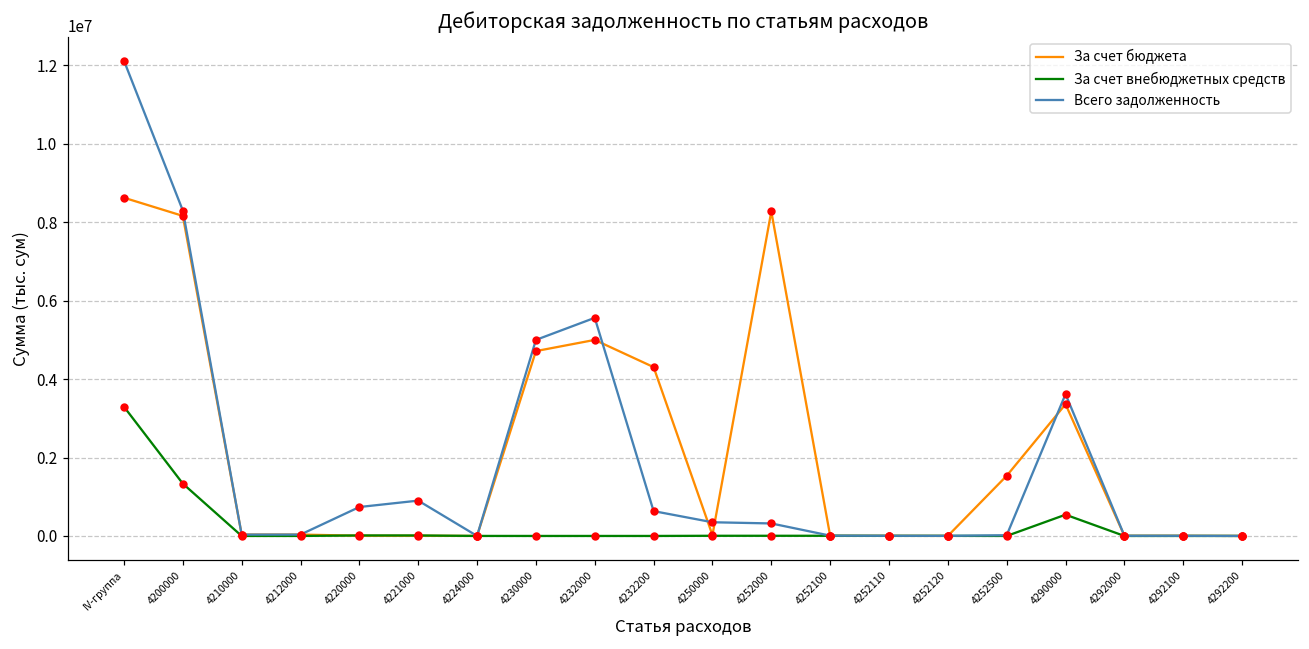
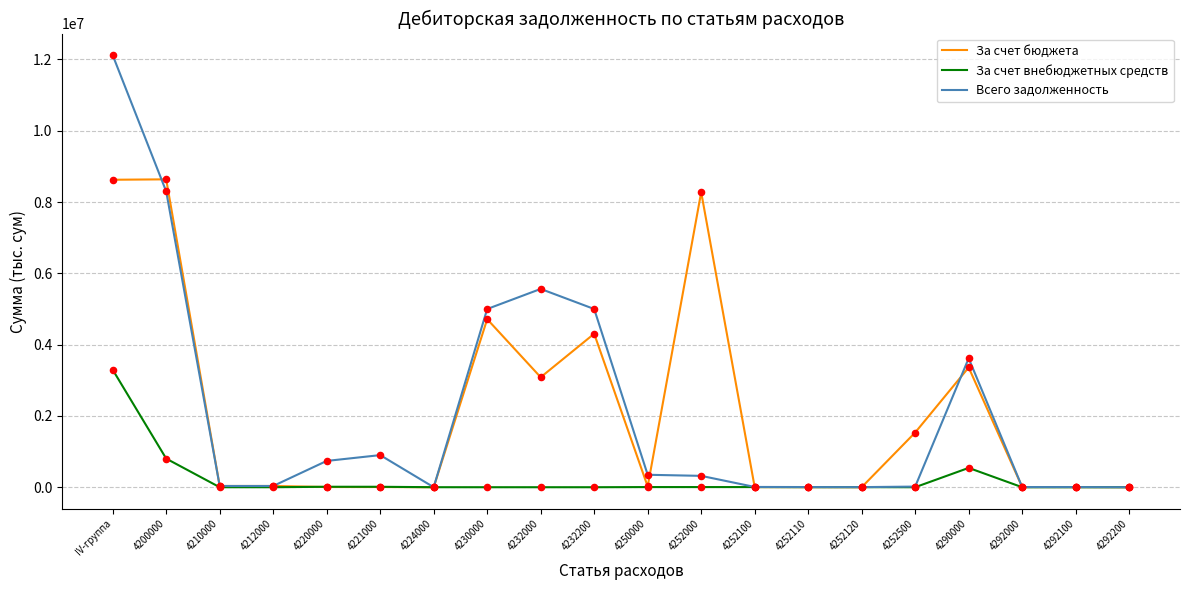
  {
    "За счет бюджета": {
      "IV-группа": 8600000,
-     "4200000": 8200000,
+     "4200000": 8600000,
      "4230000": 4700000,
-     "4232000": 5000000,
+     "4232000": 3100000,
      "4232200": 4300000,
      "4252000": 8300000,
      "4252500": 1500000,
      "4290000": 3400000
    },
    "За счет внебюджетных средств": {
      "IV-группа": 3300000,
-     "4200000": 1300000,
+     "4200000": 800000,
      "4230000": 0,
      "4232000": 0,
      "4232200": 0,
      "4252000": 0,
      "4290000": 500000
    },
    "Всего задолженность": {
      "IV-группа": 12100000,
      "4200000": 8300000,
      "4220000": 700000,
      "4221000": 900000,
      "4230000": 5000000,
      "4232000": 5600000,
-     "4232200": 600000,
+     "4232200": 5000000,
      "4250000": 300000,
      "4252000": 300000,
      "4290000": 3600000
    }
  }
